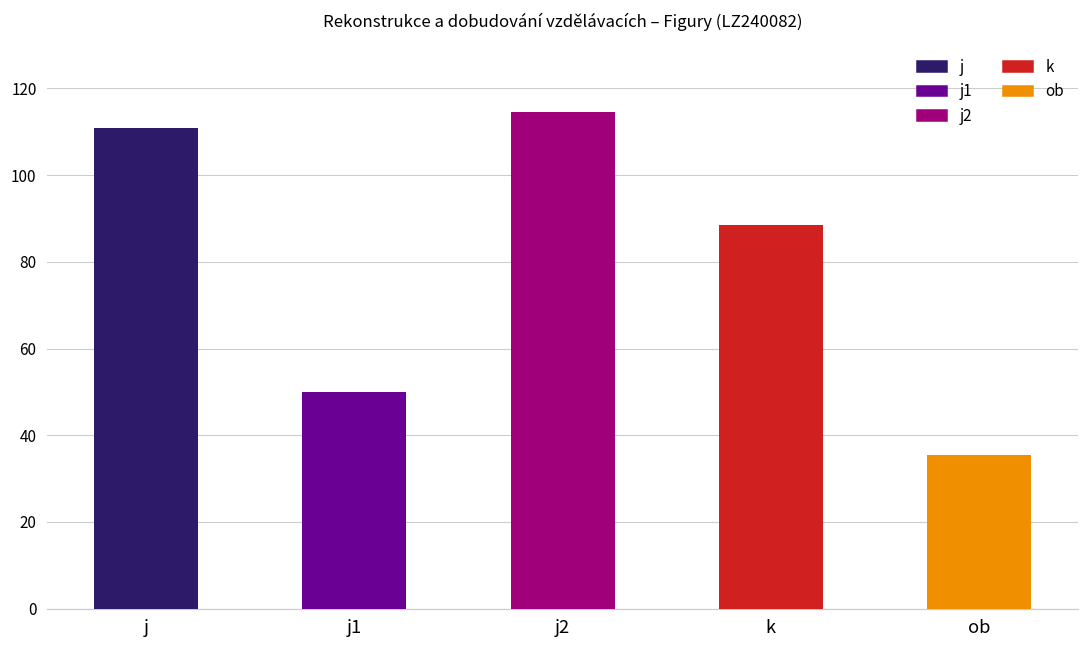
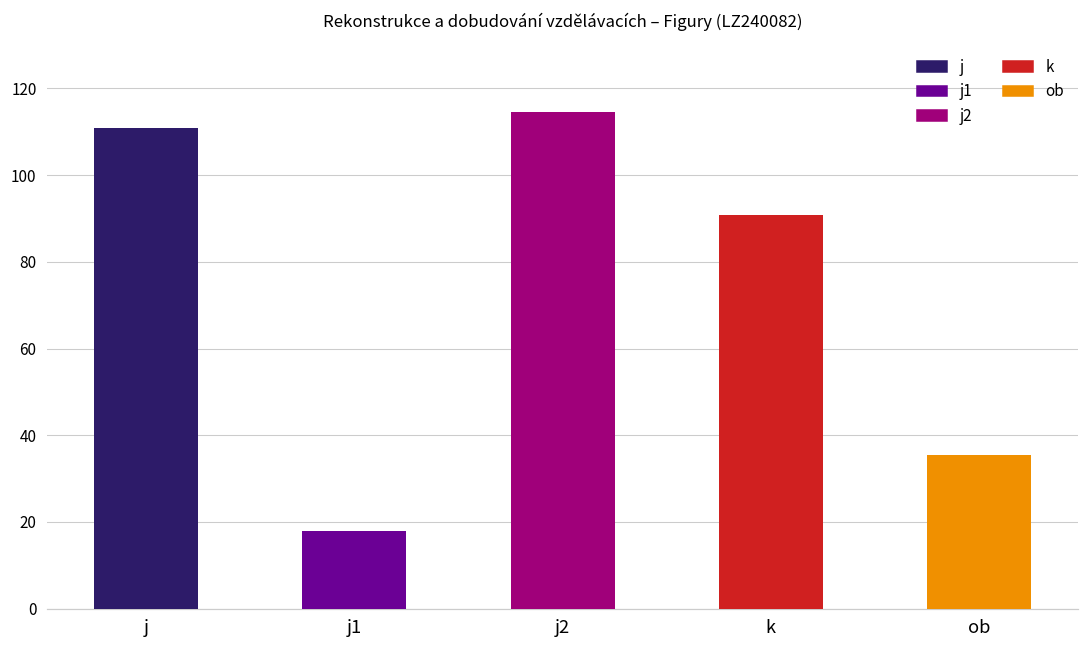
  {
    "j": 111,
-   "j1": 50,
+   "j1": 18,
    "j2": 115,
-   "k": 88,
+   "k": 91,
    "ob": 35
  }
